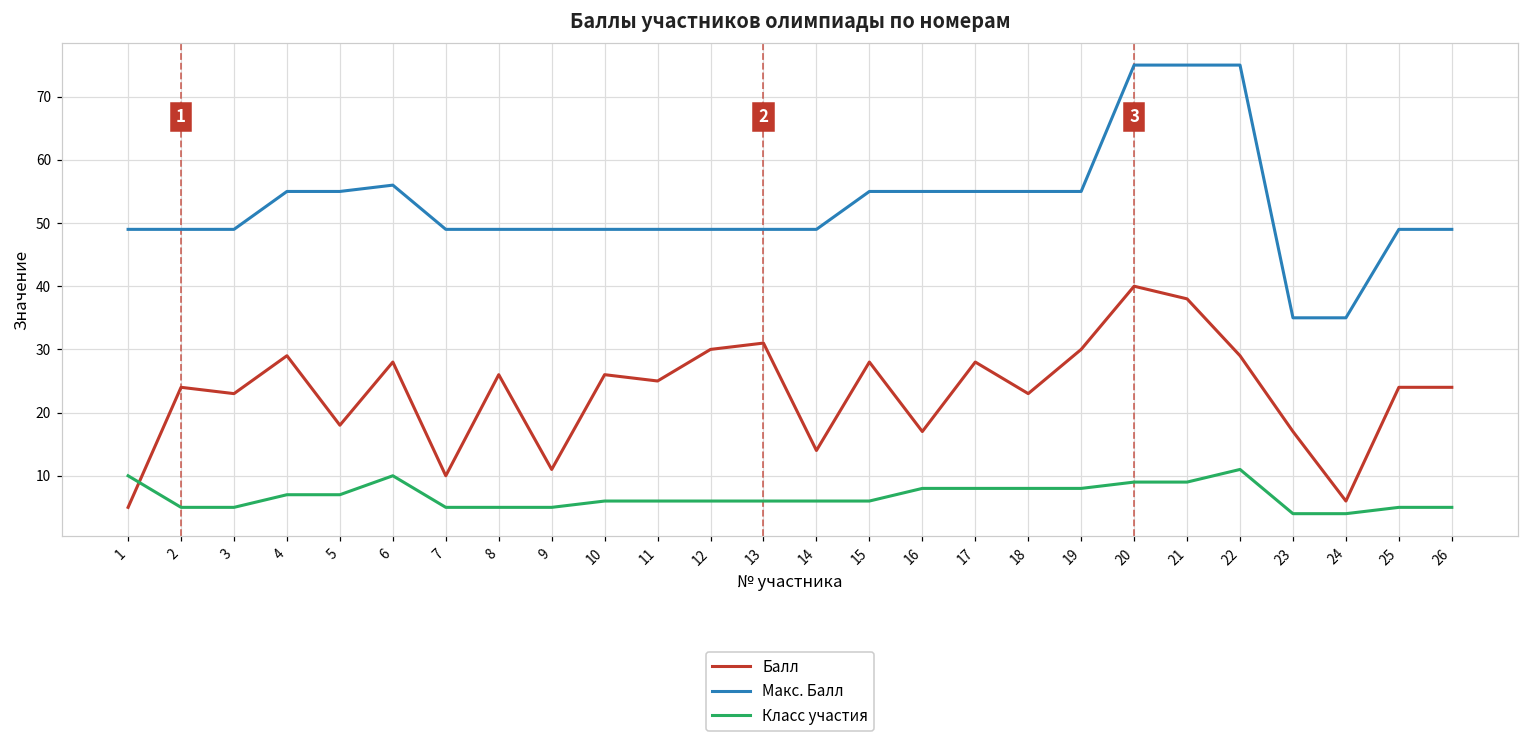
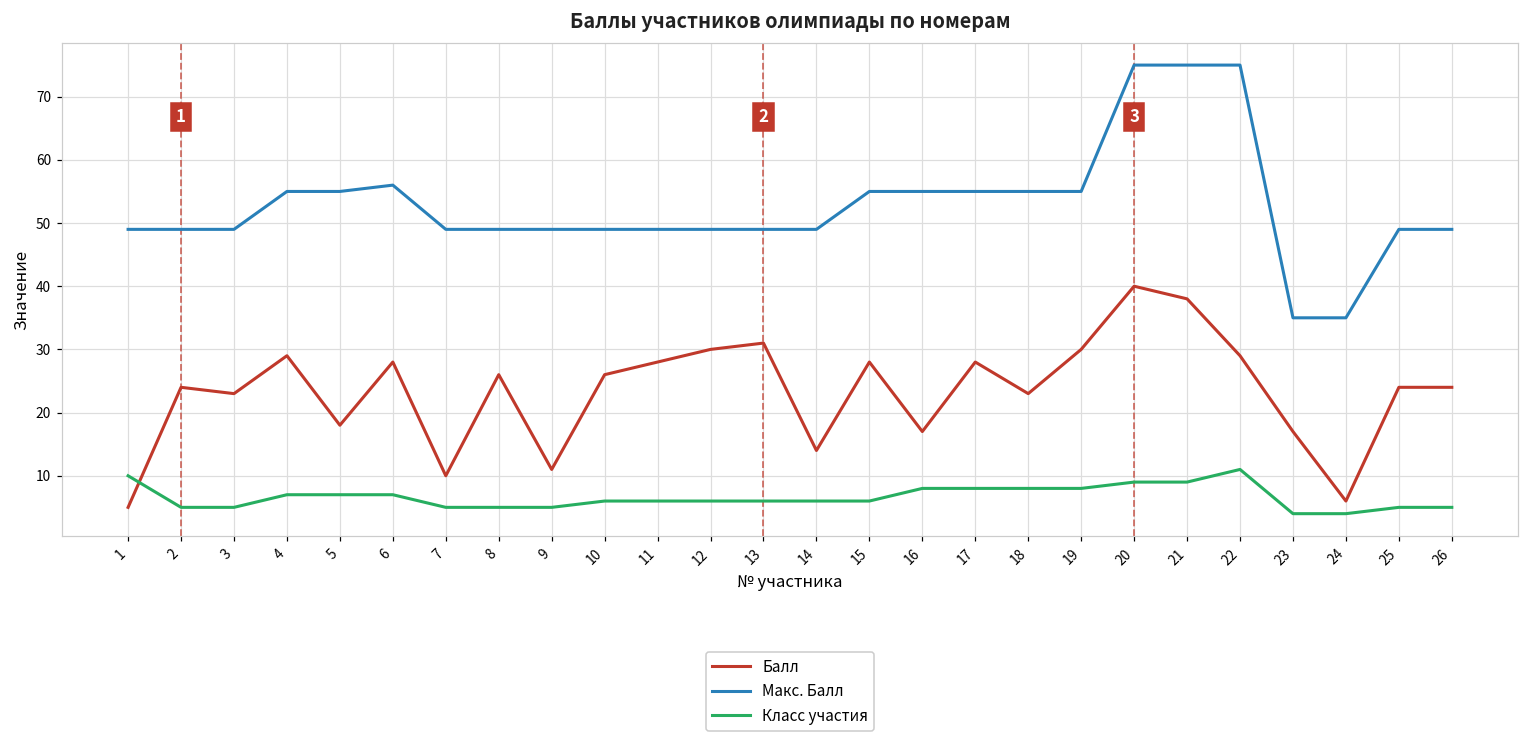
  {
    "Балл": {
      "1": 5,
      "2": 24,
      "3": 23,
      "4": 29,
      "5": 18,
      "6": 28,
      "7": 10,
      "8": 26,
      "9": 11,
      "10": 26,
-     "11": 25,
+     "11": 28,
      "12": 30,
      "13": 31,
      "14": 14,
      "15": 28,
      "16": 17,
      "17": 28,
      "18": 23,
      "19": 30,
      "20": 40,
      "21": 38,
      "22": 29,
      "23": 17,
      "24": 6,
      "25": 24,
      "26": 24
    },
    "Макс. Балл": {
      "1": 49,
      "2": 49,
      "3": 49,
      "4": 55,
      "5": 55,
      "6": 56,
      "7": 49,
      "8": 49,
      "9": 49,
      "10": 49,
      "11": 49,
      "12": 49,
      "13": 49,
      "14": 49,
      "15": 55,
      "16": 55,
      "17": 55,
      "18": 55,
      "19": 55,
      "20": 75,
      "21": 75,
      "22": 75,
      "23": 35,
      "24": 35,
      "25": 49,
      "26": 49
    },
    "Класс участия": {
      "1": 10,
      "2": 5,
      "3": 5,
      "4": 7,
      "5": 7,
-     "6": 10,
+     "6": 7,
      "7": 5,
      "8": 5,
      "9": 5,
      "10": 6,
      "11": 6,
      "12": 6,
      "13": 6,
      "14": 6,
      "15": 6,
      "16": 8,
      "17": 8,
      "18": 8,
      "19": 8,
      "20": 9,
      "21": 9,
      "22": 11,
      "23": 4,
      "24": 4,
      "25": 5,
      "26": 5
    }
  }
